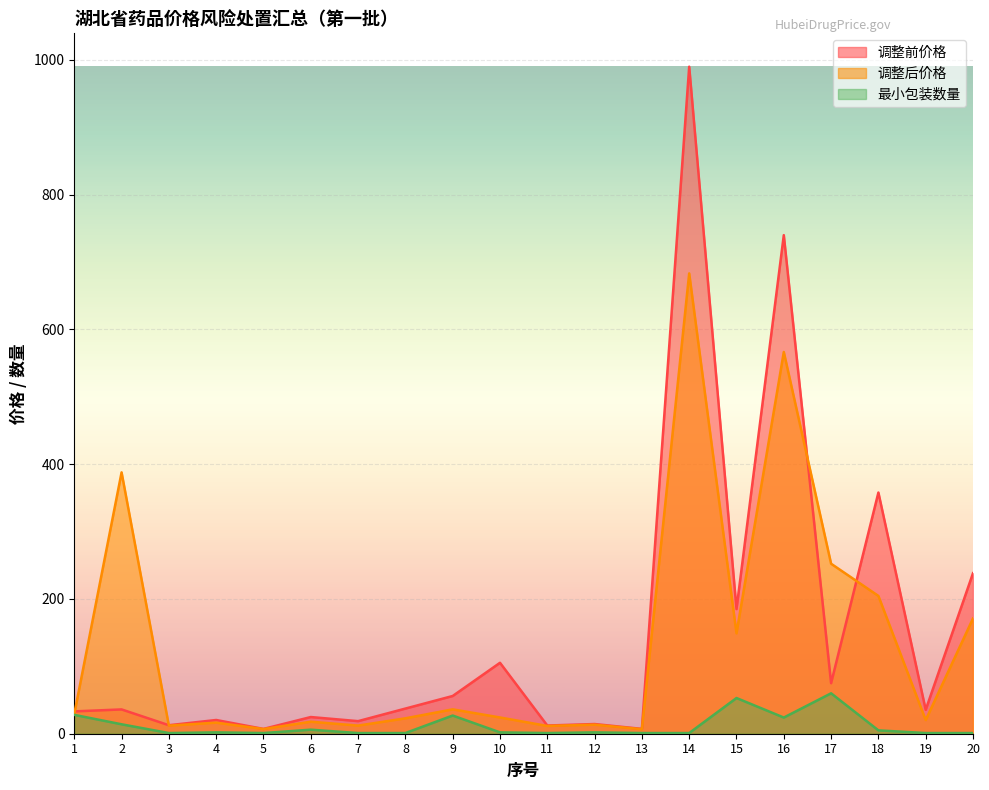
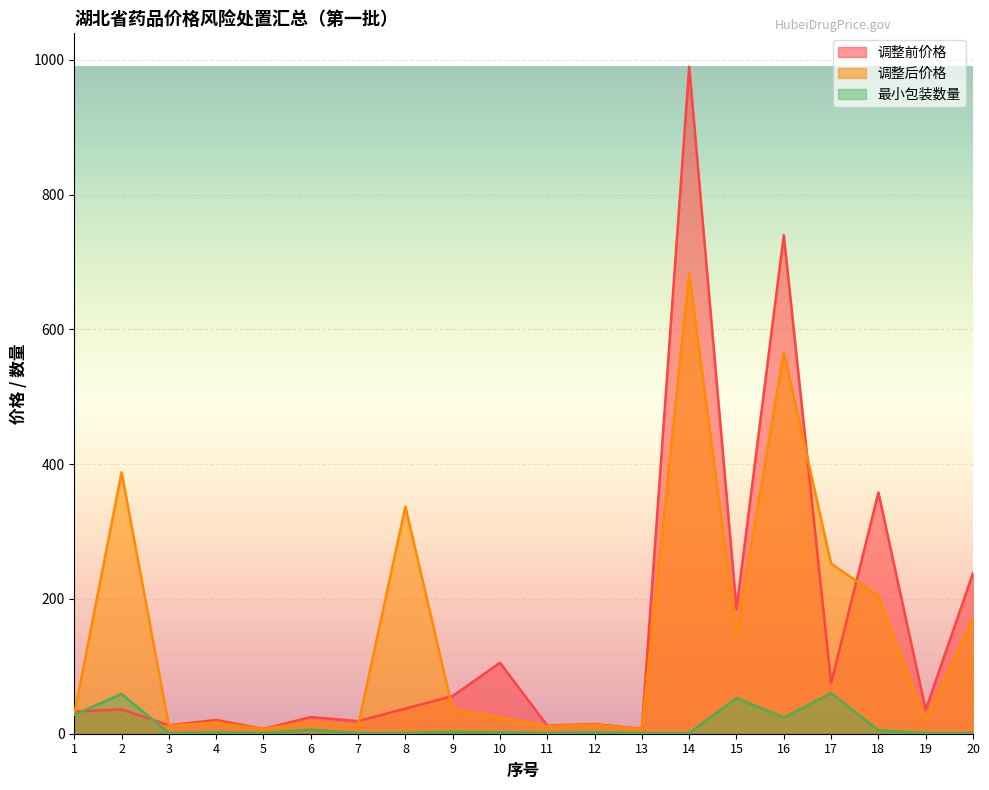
  {
    "调整前价格": {
      "1": 30,
      "2": 40,
      "4": 20,
      "6": 20,
      "7": 20,
      "8": 40,
      "9": 60,
      "10": 110,
      "14": 990,
      "15": 180,
      "16": 740,
      "17": 80,
      "18": 360,
      "19": 40,
      "20": 240
    },
    "调整后价格": {
      "2": 390,
      "4": 20,
      "6": 20,
      "7": 10,
-     "8": 20,
+     "8": 340,
      "9": 40,
      "10": 20,
      "14": 680,
      "15": 150,
      "16": 570,
      "17": 250,
      "18": 200,
      "19": 20,
      "20": 170
    },
    "最小包装数量": {
-     "2": 10,
+     "2": 60,
      "3": 0,
      "4": 0,
      "5": 0,
      "6": 10,
      "7": 0,
      "8": 0,
-     "9": 30,
+     "9": 0,
      "10": 0,
      "11": 0,
      "12": 0,
      "13": 0,
      "14": 0,
      "15": 50,
      "16": 20,
      "17": 60,
      "18": 10,
      "19": 0,
      "20": 0
    }
  }
